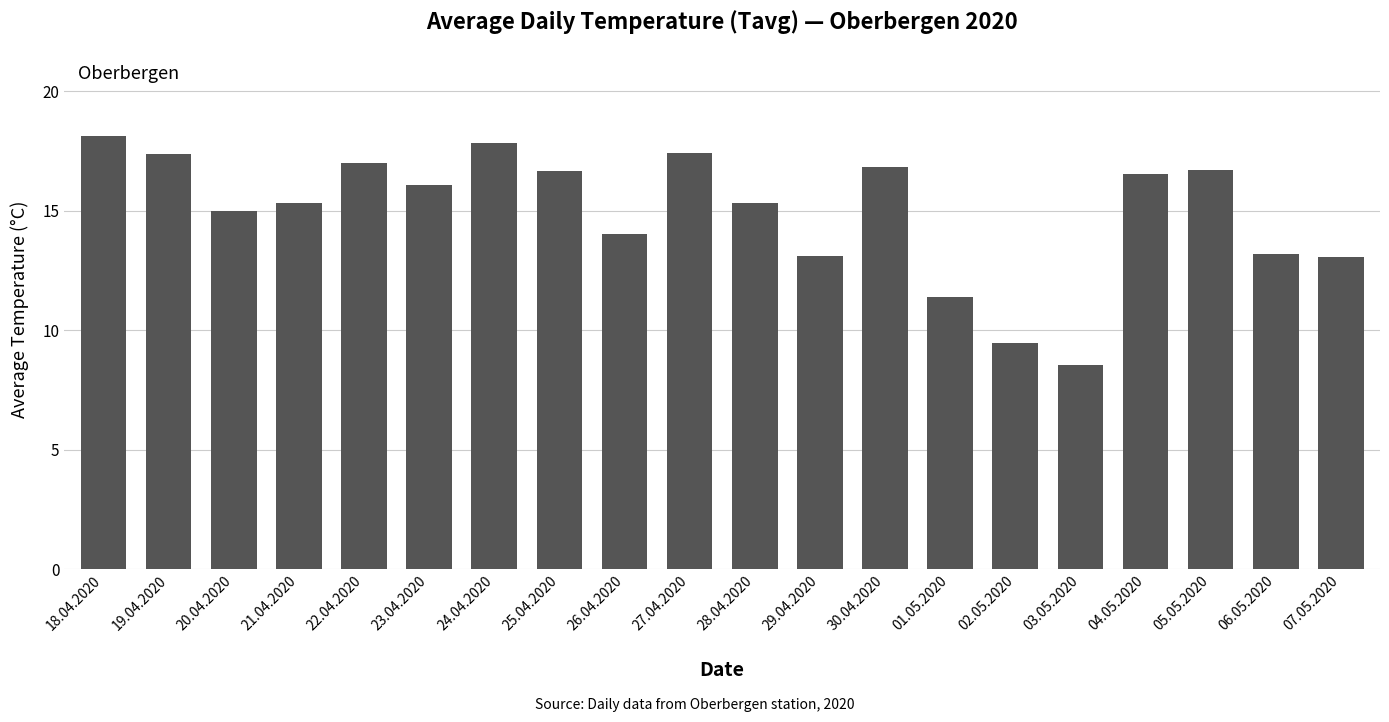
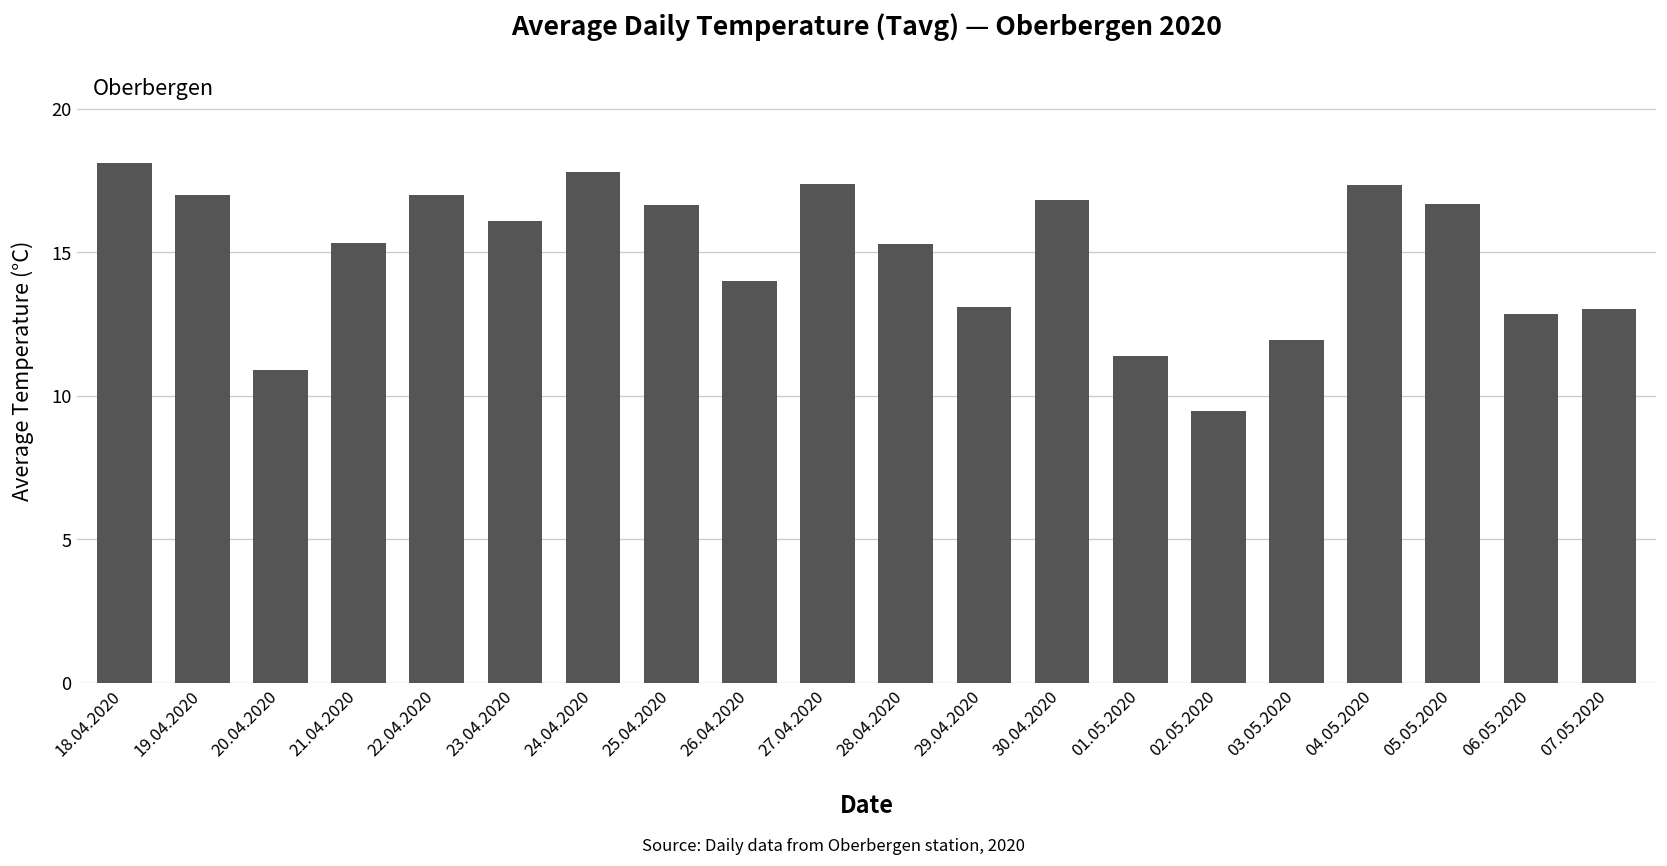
  {
    "18.04.2020": 18.1,
-   "19.04.2020": 17.4,
-   "20.04.2020": 15.0,
+   "19.04.2020": 17.0,
+   "20.04.2020": 10.9,
    "21.04.2020": 15.3,
    "22.04.2020": 17.0,
    "23.04.2020": 16.1,
    "24.04.2020": 17.8,
    "25.04.2020": 16.7,
    "26.04.2020": 14.0,
    "27.04.2020": 17.4,
    "28.04.2020": 15.3,
    "29.04.2020": 13.1,
    "30.04.2020": 16.8,
    "01.05.2020": 11.4,
    "02.05.2020": 9.5,
-   "03.05.2020": 8.5,
-   "04.05.2020": 16.5,
+   "03.05.2020": 11.9,
+   "04.05.2020": 17.4,
    "05.05.2020": 16.7,
-   "06.05.2020": 13.2,
+   "06.05.2020": 12.9,
    "07.05.2020": 13.0
  }
